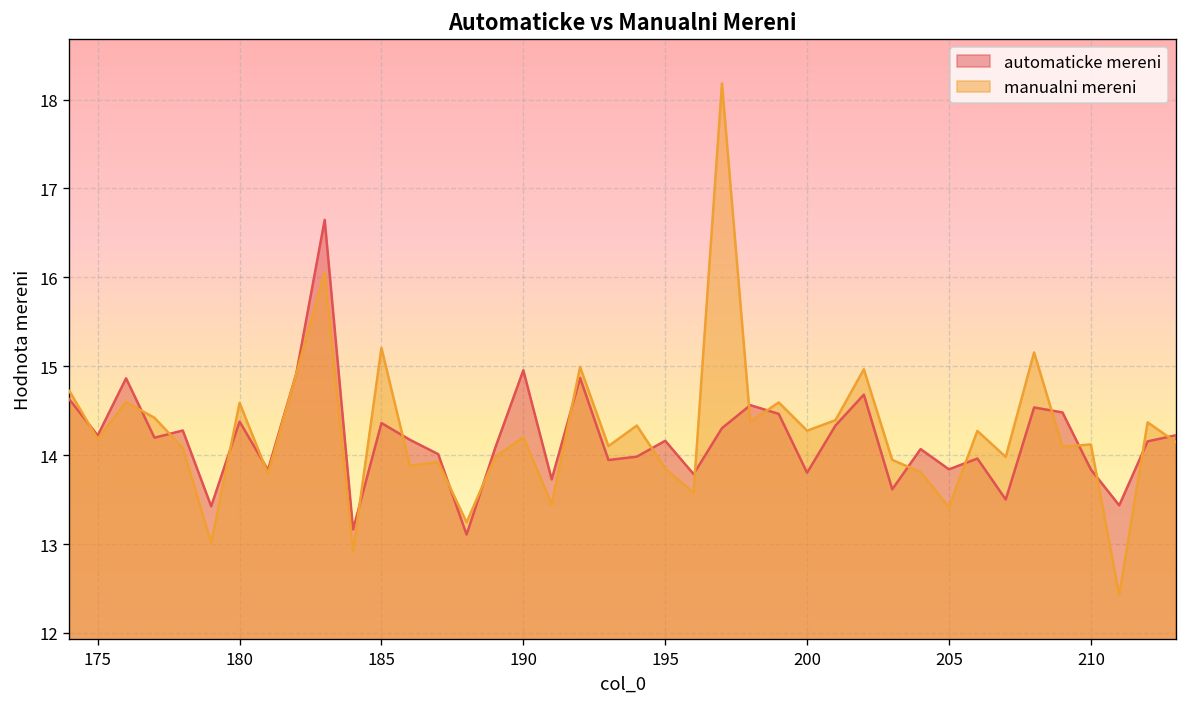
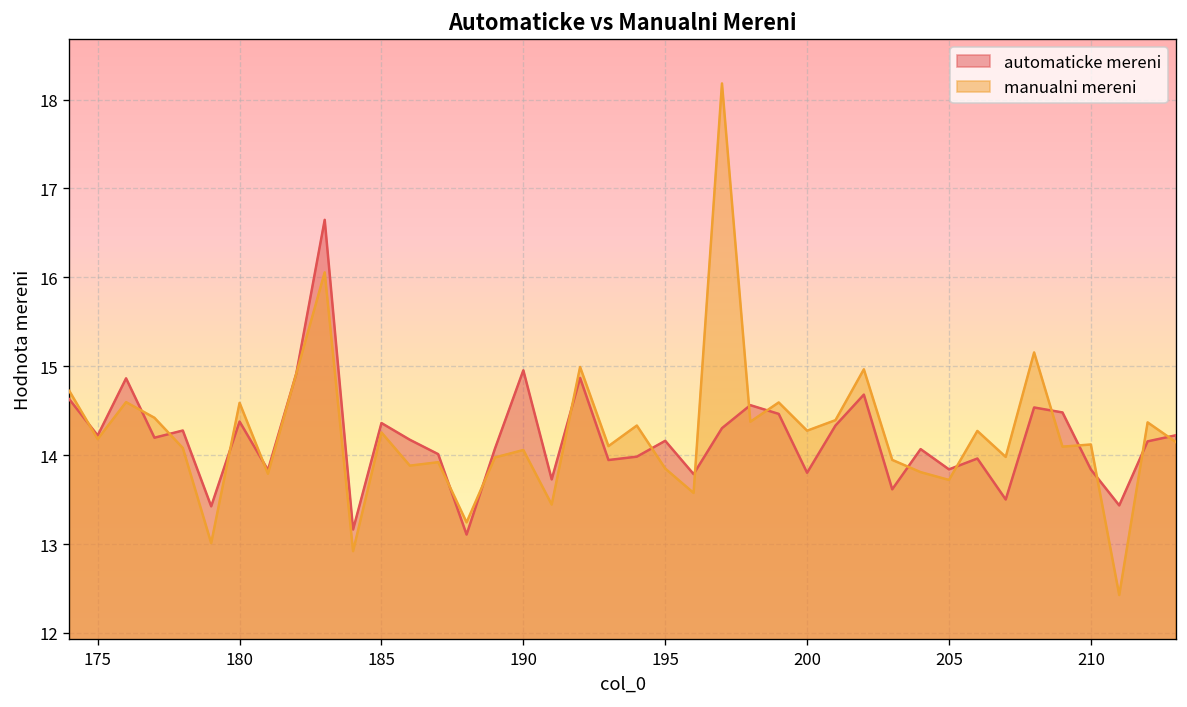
  {
    "automaticke mereni": {
      "175": 14.2,
      "180": 14.4,
      "185": 14.4,
      "190": 15.0,
      "195": 14.2,
      "200": 13.8,
      "205": 13.8,
      "210": 13.8
    },
    "manualni mereni": {
      "175": 14.2,
      "180": 14.6,
-     "185": 15.2,
-     "190": 14.2,
+     "185": 14.3,
+     "190": 14.1,
      "195": 13.8,
      "200": 14.3,
-     "205": 13.4,
+     "205": 13.7,
      "210": 14.1
    }
  }
